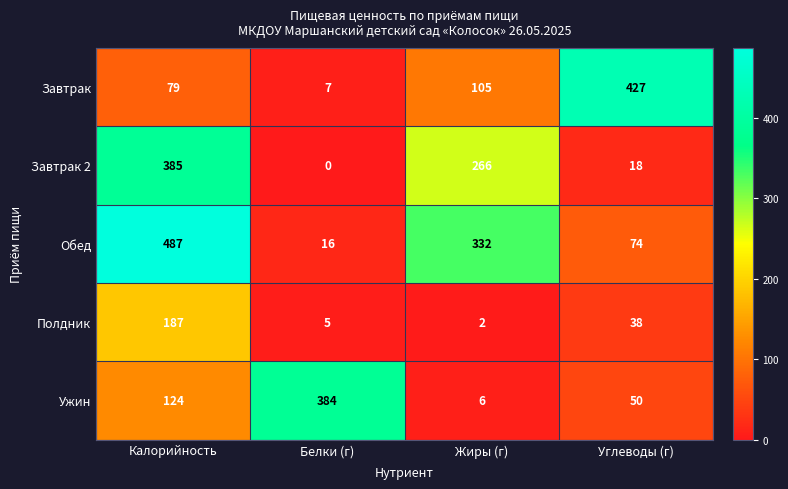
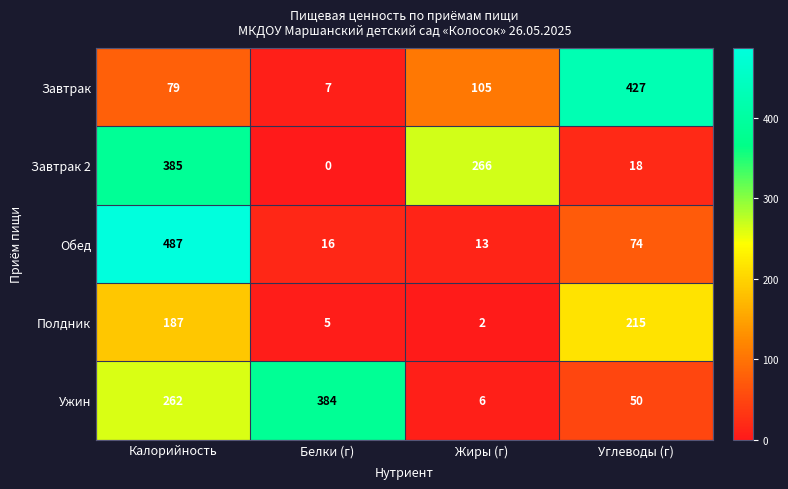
  {
    "Завтрак": {
      "Калорийность": 79,
      "Белки (г)": 7,
      "Жиры (г)": 105,
      "Углеводы (г)": 427
    },
    "Завтрак 2": {
      "Калорийность": 385,
      "Белки (г)": 0,
      "Жиры (г)": 266,
      "Углеводы (г)": 18
    },
    "Обед": {
      "Калорийность": 487,
      "Белки (г)": 16,
-     "Жиры (г)": 332,
+     "Жиры (г)": 13,
      "Углеводы (г)": 74
    },
    "Полдник": {
      "Калорийность": 187,
      "Белки (г)": 5,
      "Жиры (г)": 2,
-     "Углеводы (г)": 38
+     "Углеводы (г)": 215
    },
    "Ужин": {
-     "Калорийность": 124,
+     "Калорийность": 262,
      "Белки (г)": 384,
      "Жиры (г)": 6,
      "Углеводы (г)": 50
    }
  }
